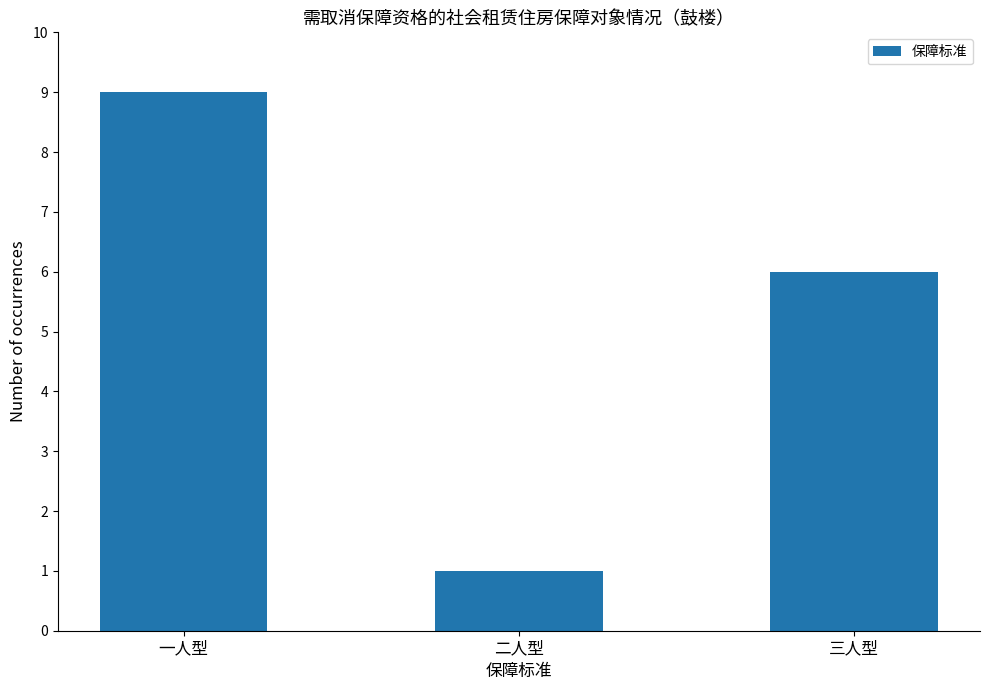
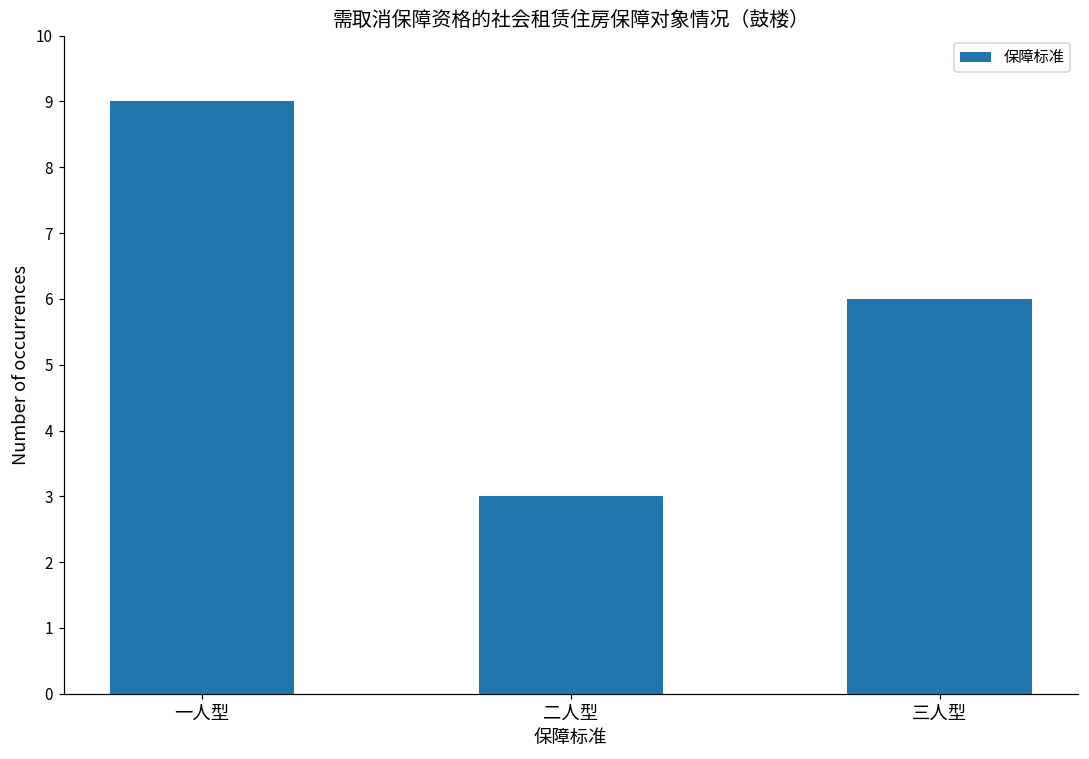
  {
    "一人型": 9,
-   "二人型": 1,
+   "二人型": 3,
    "三人型": 6
  }
